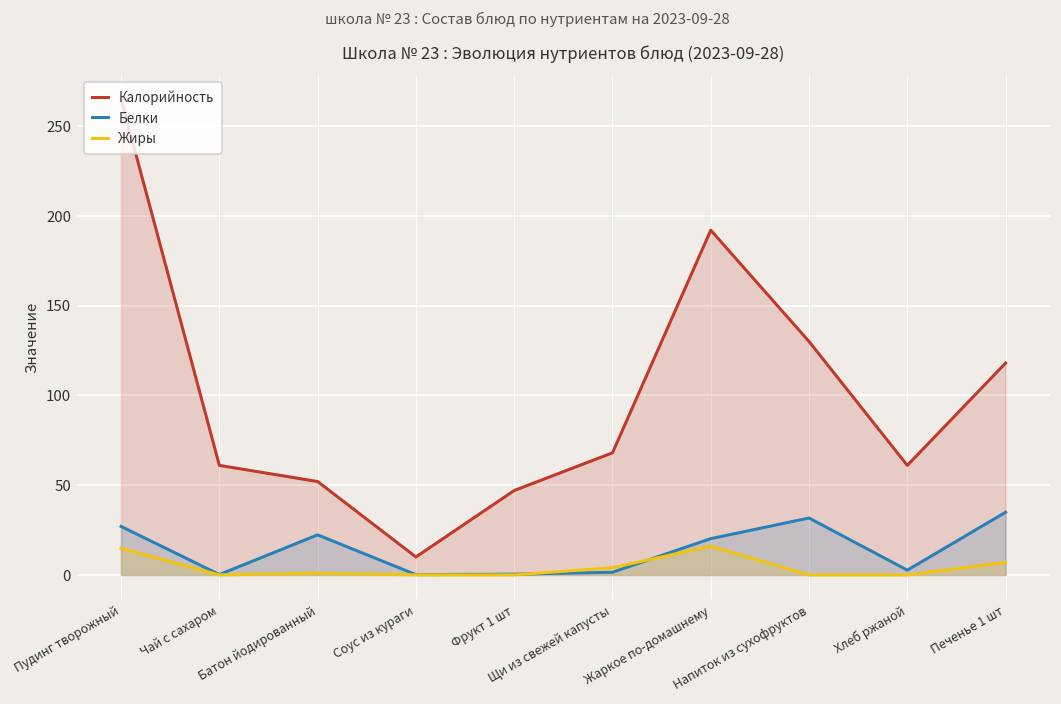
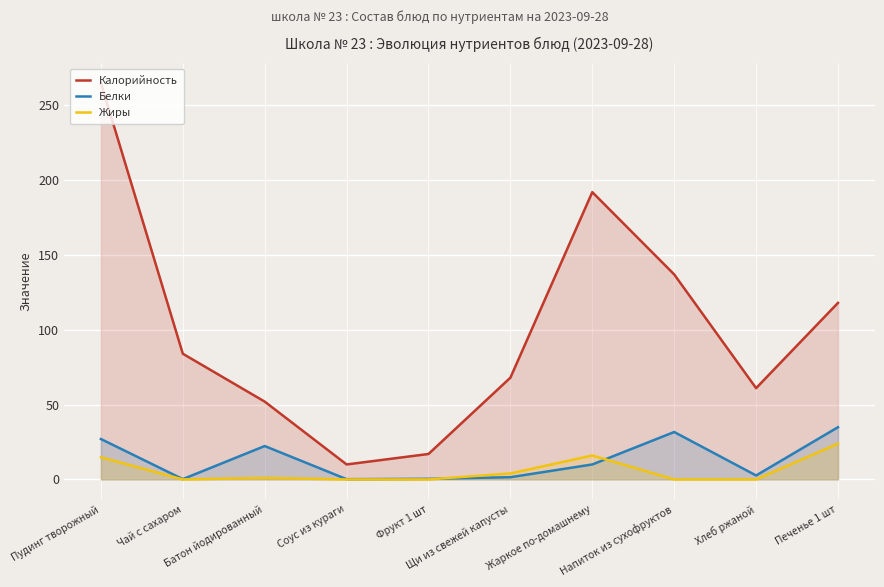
  {
    "Калорийность": {
-     "Чай с сахаром": 61,
+     "Чай с сахаром": 84,
      "Батон йодированный": 52,
      "Соус из кураги": 10,
-     "Фрукт 1 шт": 47,
+     "Фрукт 1 шт": 17,
      "Щи из свежей капусты": 68,
      "Жаркое по-домашнему": 192,
-     "Напиток из сухофруктов": 130,
+     "Напиток из сухофруктов": 137,
      "Хлеб ржаной": 61,
      "Печенье 1 шт": 118
    },
    "Белки": {
      "Пудинг творожный": 27,
      "Батон йодированный": 22,
      "Щи из свежей капусты": 1,
-     "Жаркое по-домашнему": 20,
+     "Жаркое по-домашнему": 10,
      "Напиток из сухофруктов": 32,
      "Хлеб ржаной": 3,
      "Печенье 1 шт": 35
    },
    "Жиры": {
      "Пудинг творожный": 15,
      "Батон йодированный": 1,
      "Щи из свежей капусты": 4,
      "Жаркое по-домашнему": 16,
      "Напиток из сухофруктов": 0,
      "Хлеб ржаной": 0,
-     "Печенье 1 шт": 7
+     "Печенье 1 шт": 24
    }
  }
